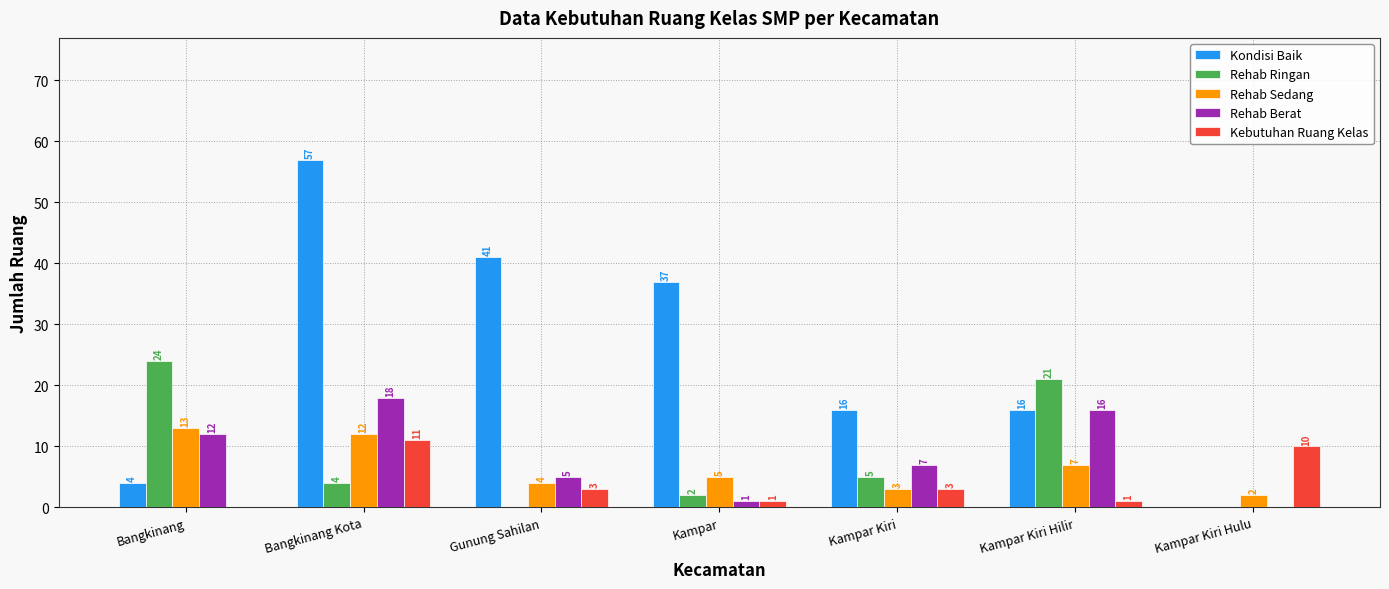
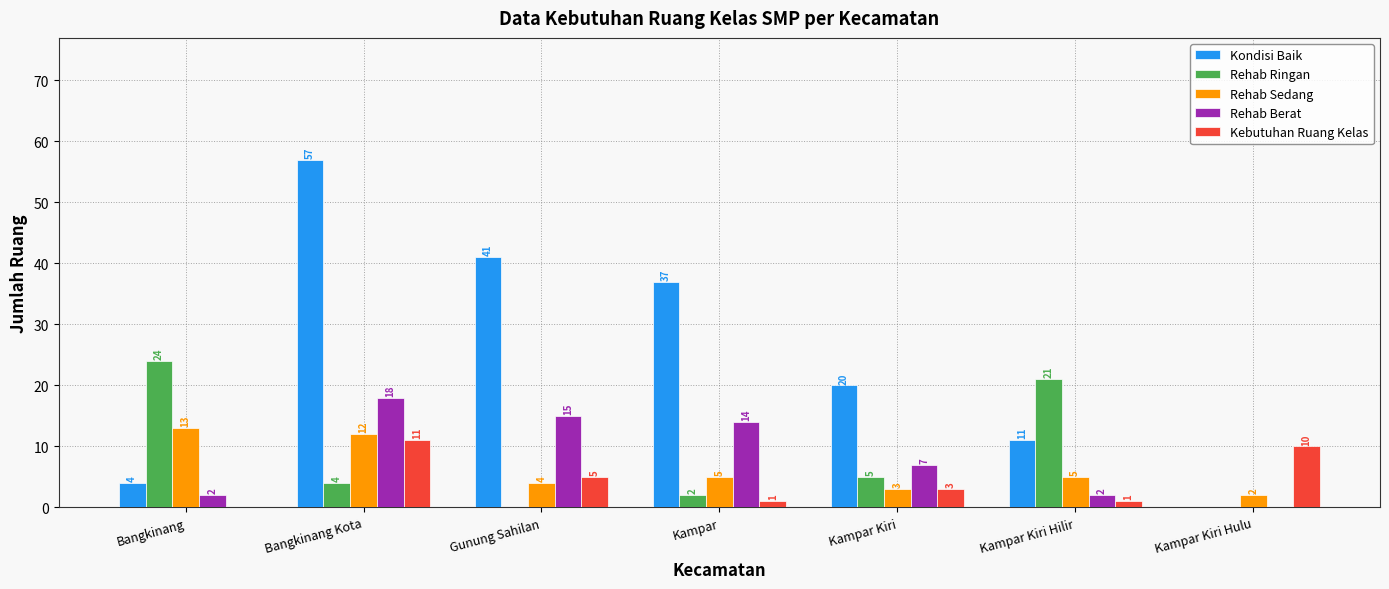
  {
    "Kondisi Baik": {
      "Bangkinang": 4,
      "Bangkinang Kota": 57,
      "Gunung Sahilan": 41,
      "Kampar": 37,
-     "Kampar Kiri": 16,
-     "Kampar Kiri Hilir": 16
+     "Kampar Kiri": 20,
+     "Kampar Kiri Hilir": 11
    },
    "Rehab Ringan": {
      "Bangkinang": 24,
      "Bangkinang Kota": 4,
      "Kampar": 2,
      "Kampar Kiri": 5,
      "Kampar Kiri Hilir": 21
    },
    "Rehab Sedang": {
      "Bangkinang": 13,
      "Bangkinang Kota": 12,
      "Gunung Sahilan": 4,
      "Kampar": 5,
      "Kampar Kiri": 3,
-     "Kampar Kiri Hilir": 7,
+     "Kampar Kiri Hilir": 5,
      "Kampar Kiri Hulu": 2
    },
    "Rehab Berat": {
-     "Bangkinang": 12,
+     "Bangkinang": 2,
      "Bangkinang Kota": 18,
-     "Gunung Sahilan": 5,
-     "Kampar": 1,
+     "Gunung Sahilan": 15,
+     "Kampar": 14,
      "Kampar Kiri": 7,
-     "Kampar Kiri Hilir": 16
+     "Kampar Kiri Hilir": 2
    },
    "Kebutuhan Ruang Kelas": {
      "Bangkinang Kota": 11,
-     "Gunung Sahilan": 3,
+     "Gunung Sahilan": 5,
      "Kampar": 1,
      "Kampar Kiri": 3,
      "Kampar Kiri Hilir": 1,
      "Kampar Kiri Hulu": 10
    }
  }
